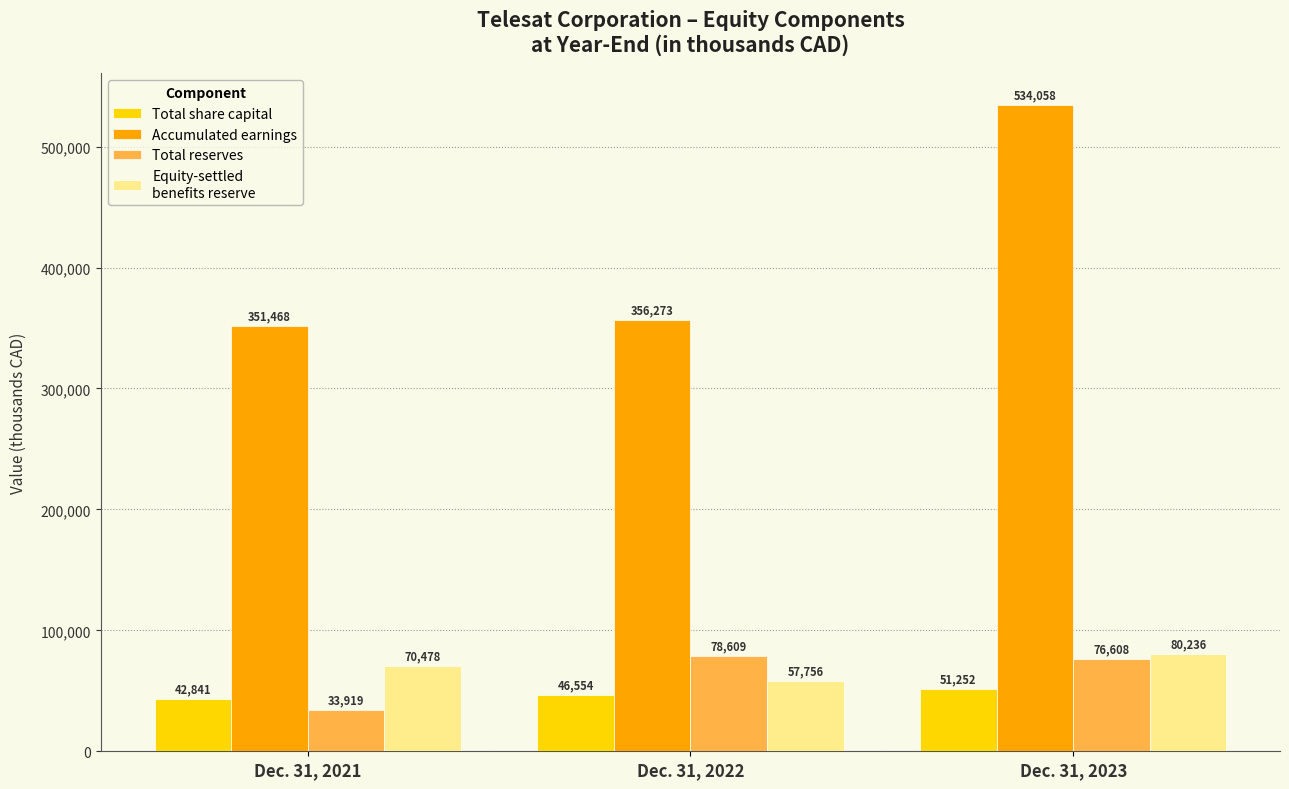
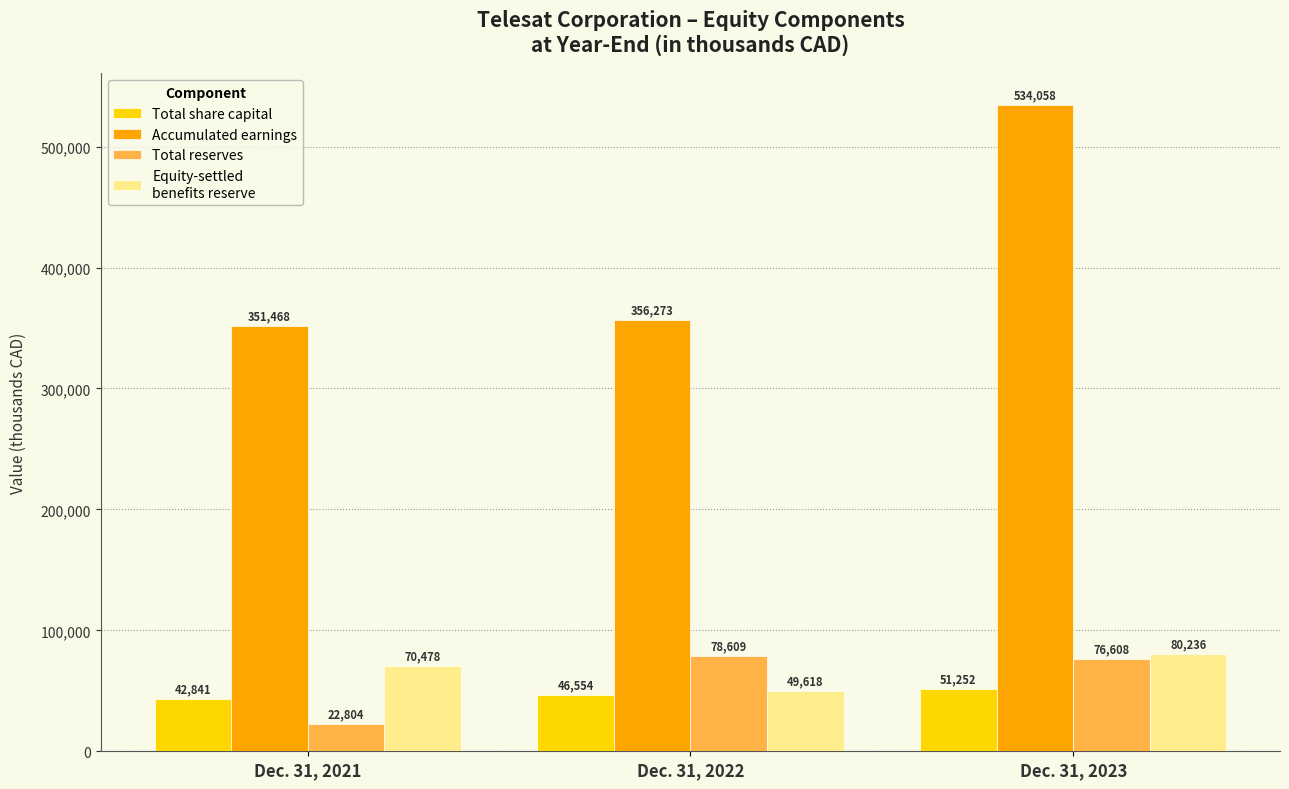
  {
    "Total reserves": {
-     "Dec. 31, 2021": "33,919",
+     "Dec. 31, 2021": "22,804",
      "Dec. 31, 2022": "78,609",
      "Dec. 31, 2023": "76,608"
    },
    "Equity-settled benefits reserve": {
      "Dec. 31, 2021": "70,478",
-     "Dec. 31, 2022": "57,756",
+     "Dec. 31, 2022": "49,618",
      "Dec. 31, 2023": "80,236"
    }
  }
